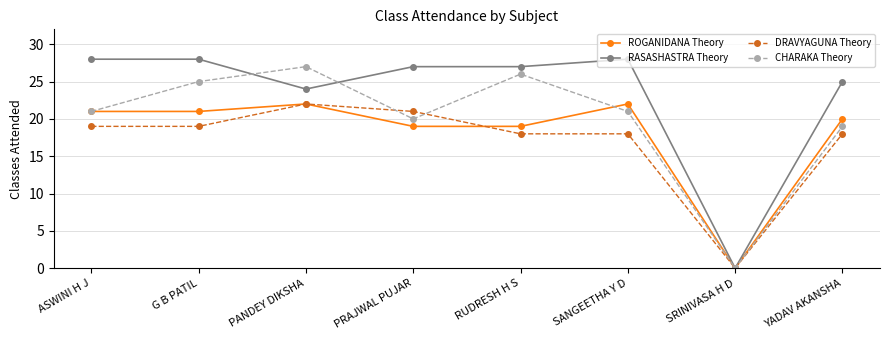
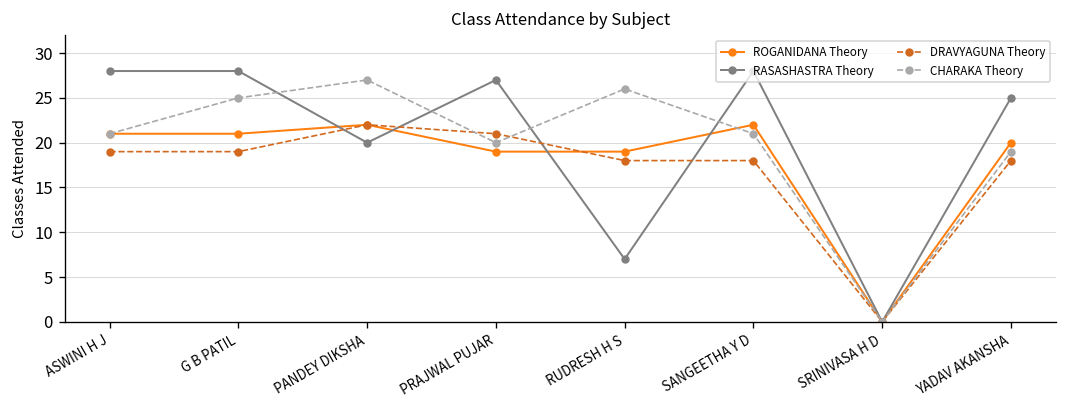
  {
    "RASASHASTRA Theory": {
      "ASWINI H J": 28,
      "G B PATIL": 28,
-     "PANDEY DIKSHA": 24,
+     "PANDEY DIKSHA": 20,
      "PRAJWAL PUJAR": 27,
-     "RUDRESH H S": 27,
+     "RUDRESH H S": 7,
      "YADAV AKANSHA": 25
    },
    "CHARAKA Theory": {
      "G B PATIL": 25,
      "PANDEY DIKSHA": 27,
      "PRAJWAL PUJAR": 20,
      "RUDRESH H S": 26,
      "SANGEETHA Y D": 21,
      "YADAV AKANSHA": 19
    }
  }
